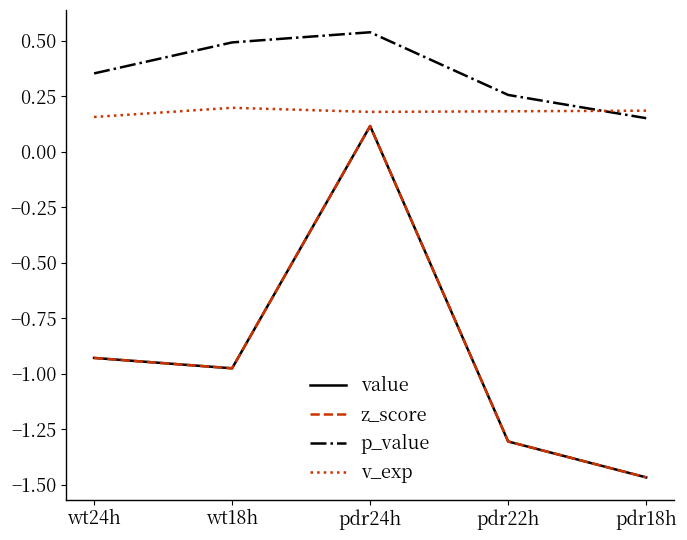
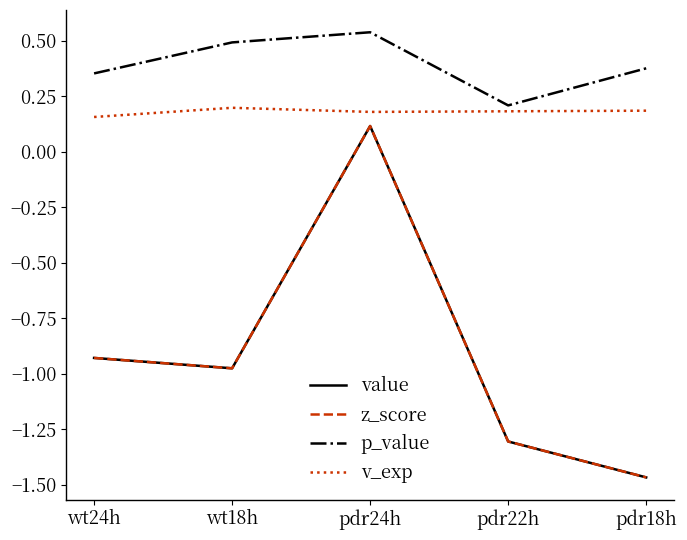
  {
    "p_value": {
      "wt24h": 0.35,
      "wt18h": 0.49,
      "pdr24h": 0.54,
-     "pdr22h": 0.26,
-     "pdr18h": 0.15
+     "pdr22h": 0.21,
+     "pdr18h": 0.38
    }
  }
